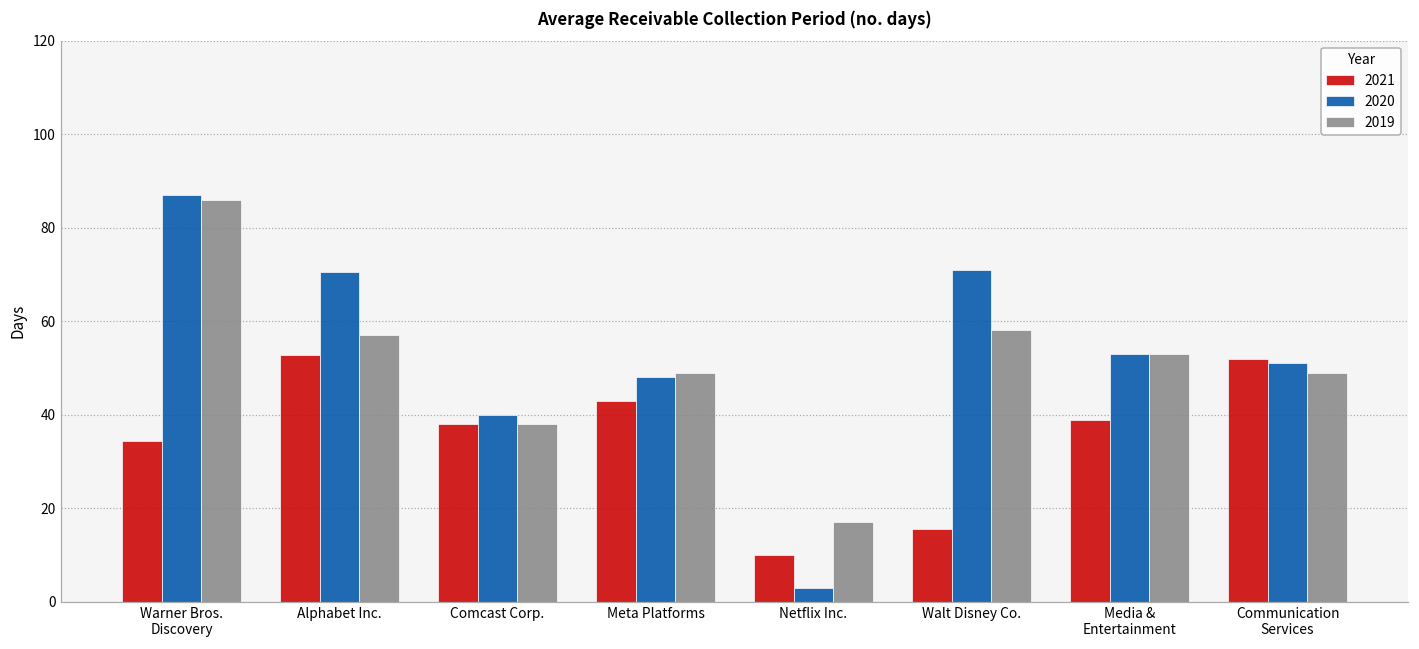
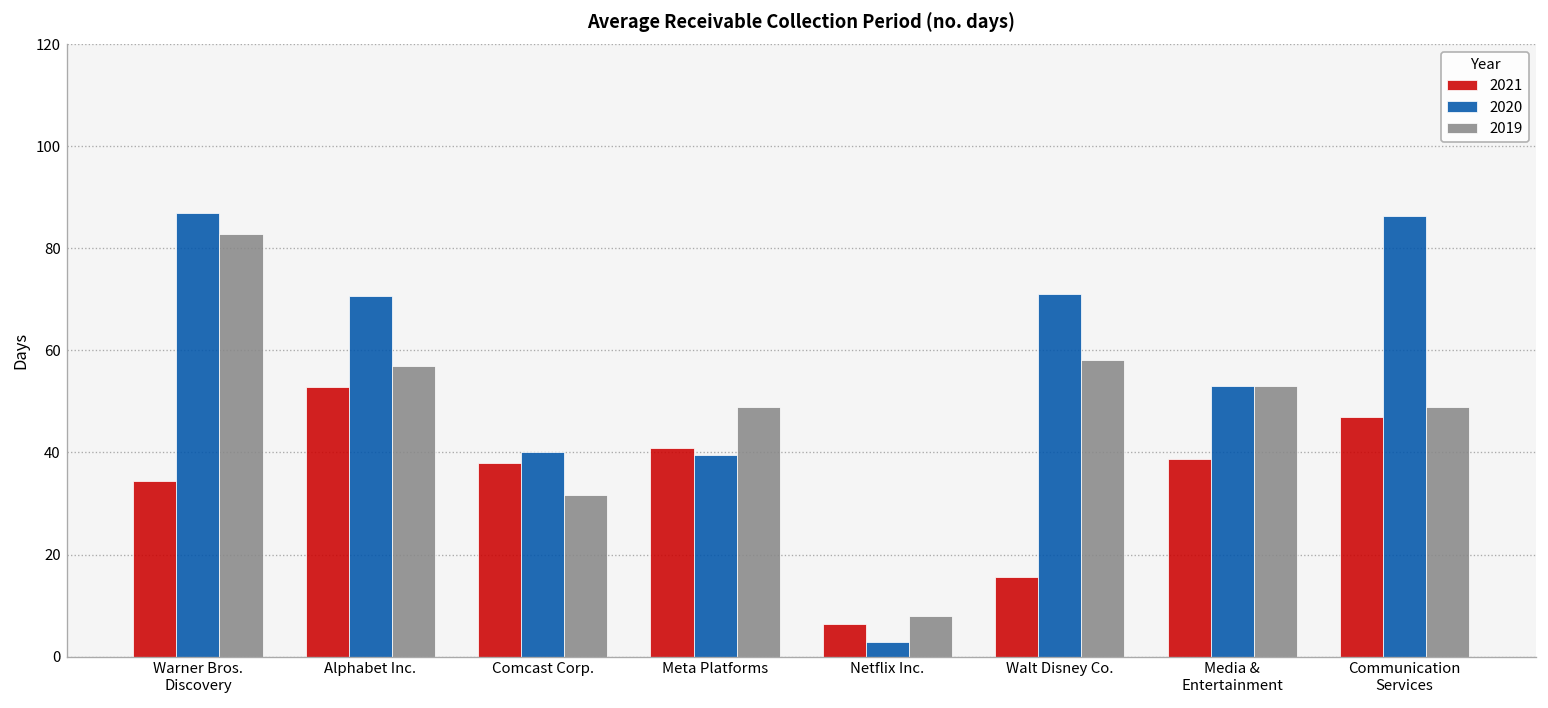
  {
    "2021": {
      "Warner Bros. Discovery": 35,
      "Alphabet Inc.": 53,
      "Comcast Corp.": 38,
-     "Meta Platforms": 43,
-     "Netflix Inc.": 10,
+     "Meta Platforms": 41,
+     "Netflix Inc.": 6,
      "Walt Disney Co.": 16,
      "Media & Entertainment": 39,
-     "Communication Services": 52
+     "Communication Services": 47
    },
    "2020": {
      "Warner Bros. Discovery": 87,
      "Alphabet Inc.": 71,
      "Comcast Corp.": 40,
-     "Meta Platforms": 48,
+     "Meta Platforms": 40,
      "Netflix Inc.": 3,
      "Walt Disney Co.": 71,
      "Media & Entertainment": 53,
-     "Communication Services": 51
+     "Communication Services": 86
    },
    "2019": {
-     "Warner Bros. Discovery": 86,
+     "Warner Bros. Discovery": 83,
      "Alphabet Inc.": 57,
-     "Comcast Corp.": 38,
+     "Comcast Corp.": 32,
      "Meta Platforms": 49,
-     "Netflix Inc.": 17,
+     "Netflix Inc.": 8,
      "Walt Disney Co.": 58,
      "Media & Entertainment": 53,
      "Communication Services": 49
    }
  }
